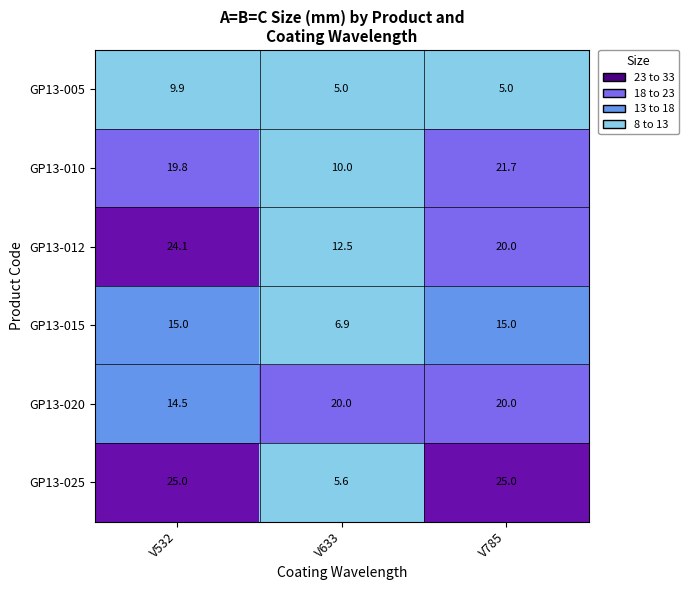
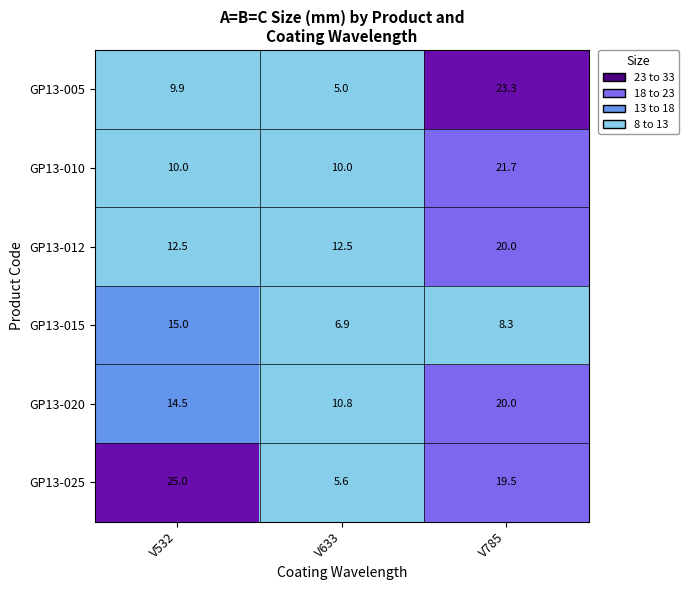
  {
    "GP13-005": {
      "V532": 9.9,
      "V633": 5.0,
-     "V785": 5.0
+     "V785": 23.3
    },
    "GP13-010": {
-     "V532": 19.8,
+     "V532": 10.0,
      "V633": 10.0,
      "V785": 21.7
    },
    "GP13-012": {
-     "V532": 24.1,
+     "V532": 12.5,
      "V633": 12.5,
      "V785": 20.0
    },
    "GP13-015": {
      "V532": 15.0,
      "V633": 6.9,
-     "V785": 15.0
+     "V785": 8.3
    },
    "GP13-020": {
      "V532": 14.5,
-     "V633": 20.0,
+     "V633": 10.8,
      "V785": 20.0
    },
    "GP13-025": {
      "V532": 25.0,
      "V633": 5.6,
-     "V785": 25.0
+     "V785": 19.5
    }
  }
